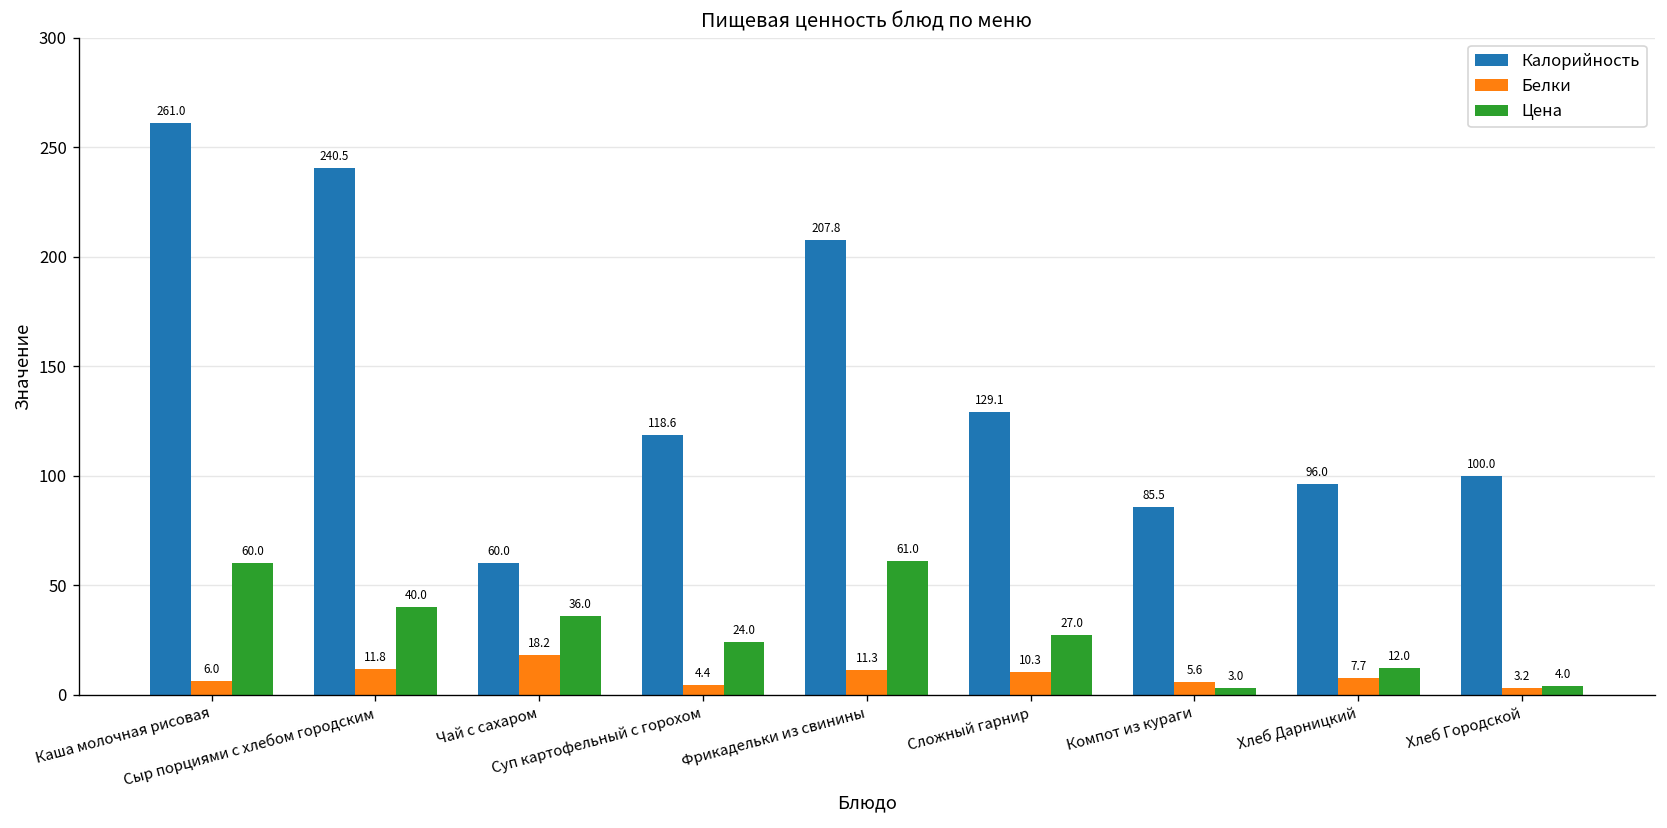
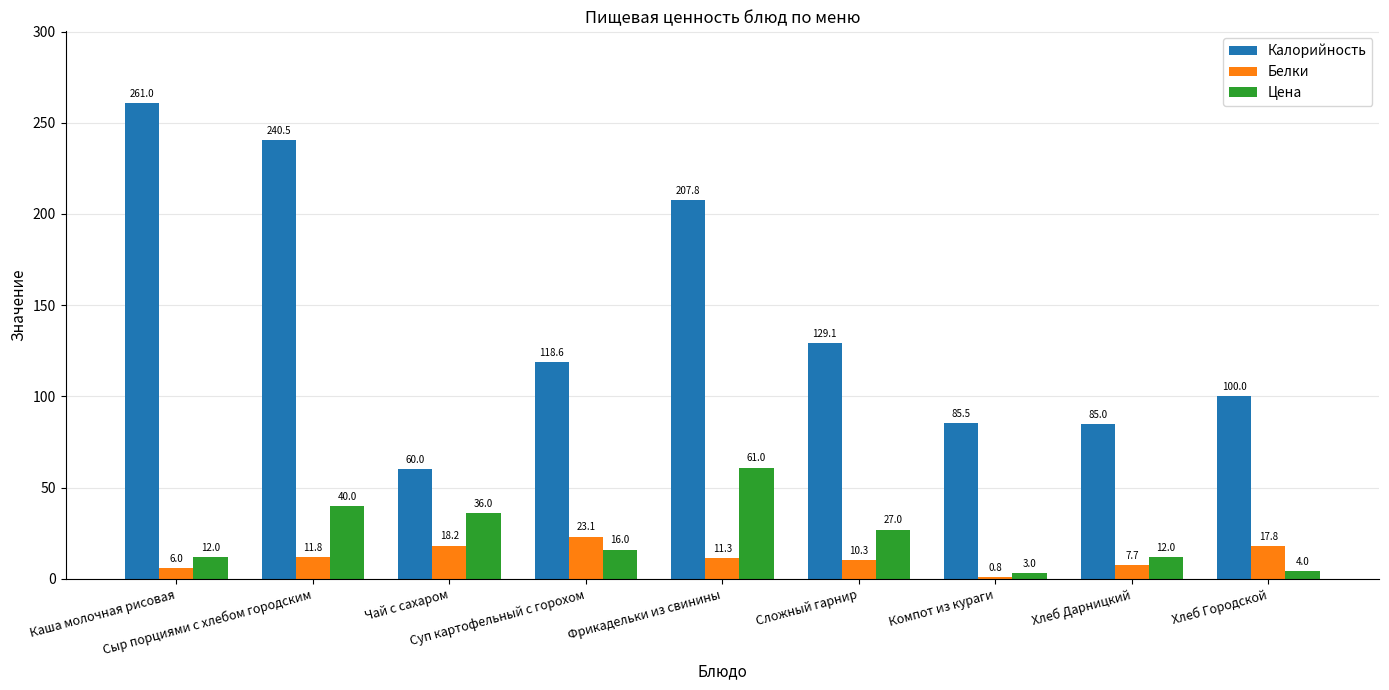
  {
    "Калорийность": {
      "Каша молочная рисовая": 261.0,
      "Сыр порциями с хлебом городским": 240.5,
      "Чай с сахаром": 60.0,
      "Суп картофельный с горохом": 118.6,
      "Фрикадельки из свинины": 207.8,
      "Сложный гарнир": 129.1,
      "Компот из кураги": 85.5,
-     "Хлеб Дарницкий": 96.0,
+     "Хлеб Дарницкий": 85.0,
      "Хлеб Городской": 100.0
    },
    "Белки": {
      "Каша молочная рисовая": 6.0,
      "Сыр порциями с хлебом городским": 11.8,
      "Чай с сахаром": 18.2,
-     "Суп картофельный с горохом": 4.4,
+     "Суп картофельный с горохом": 23.1,
      "Фрикадельки из свинины": 11.3,
      "Сложный гарнир": 10.3,
-     "Компот из кураги": 5.6,
+     "Компот из кураги": 0.8,
      "Хлеб Дарницкий": 7.7,
-     "Хлеб Городской": 3.2
+     "Хлеб Городской": 17.8
    },
    "Цена": {
-     "Каша молочная рисовая": 60.0,
+     "Каша молочная рисовая": 12.0,
      "Сыр порциями с хлебом городским": 40.0,
      "Чай с сахаром": 36.0,
-     "Суп картофельный с горохом": 24.0,
+     "Суп картофельный с горохом": 16.0,
      "Фрикадельки из свинины": 61.0,
      "Сложный гарнир": 27.0,
      "Компот из кураги": 3.0,
      "Хлеб Дарницкий": 12.0,
      "Хлеб Городской": 4.0
    }
  }
